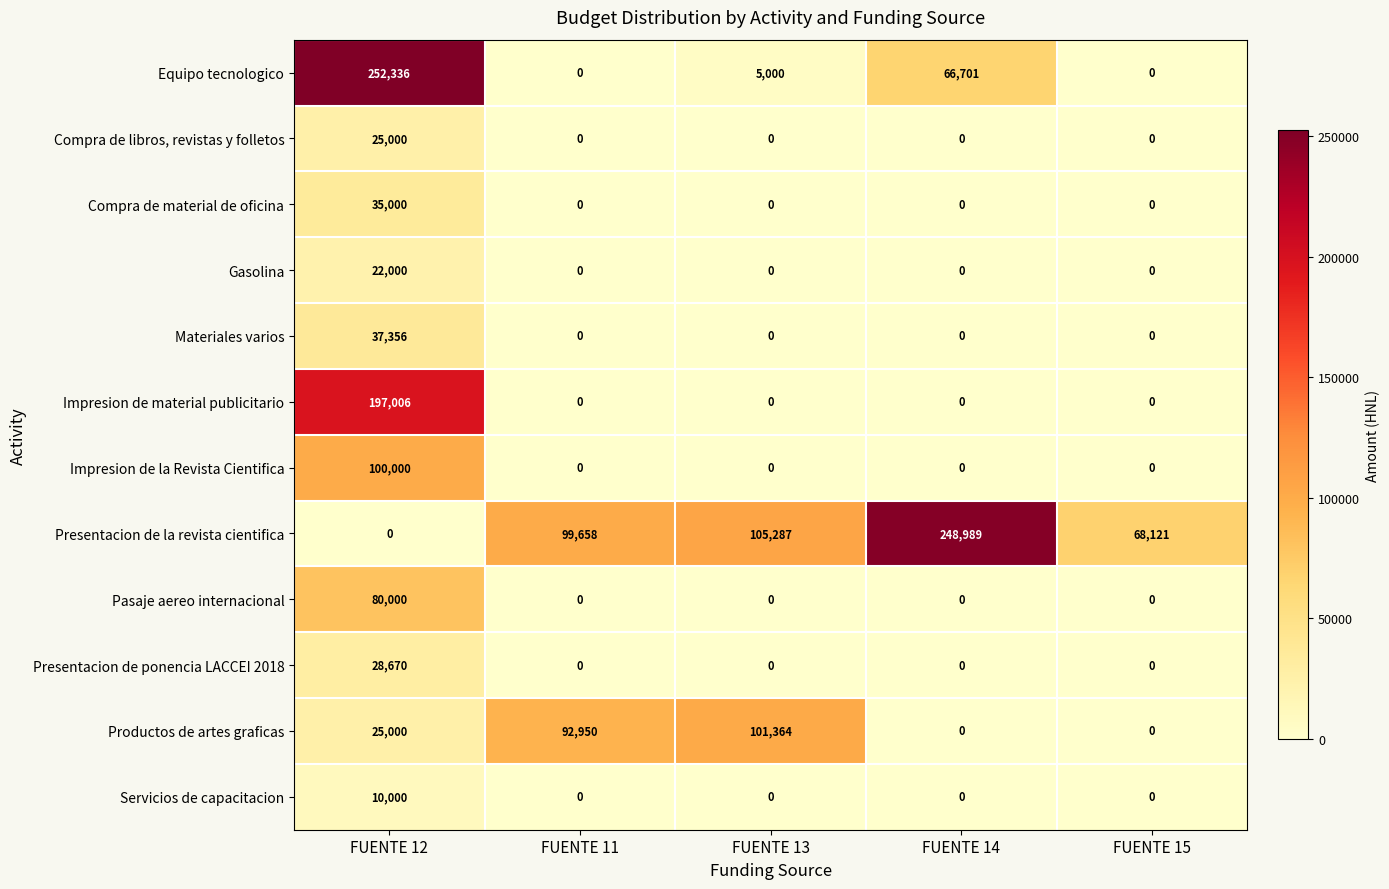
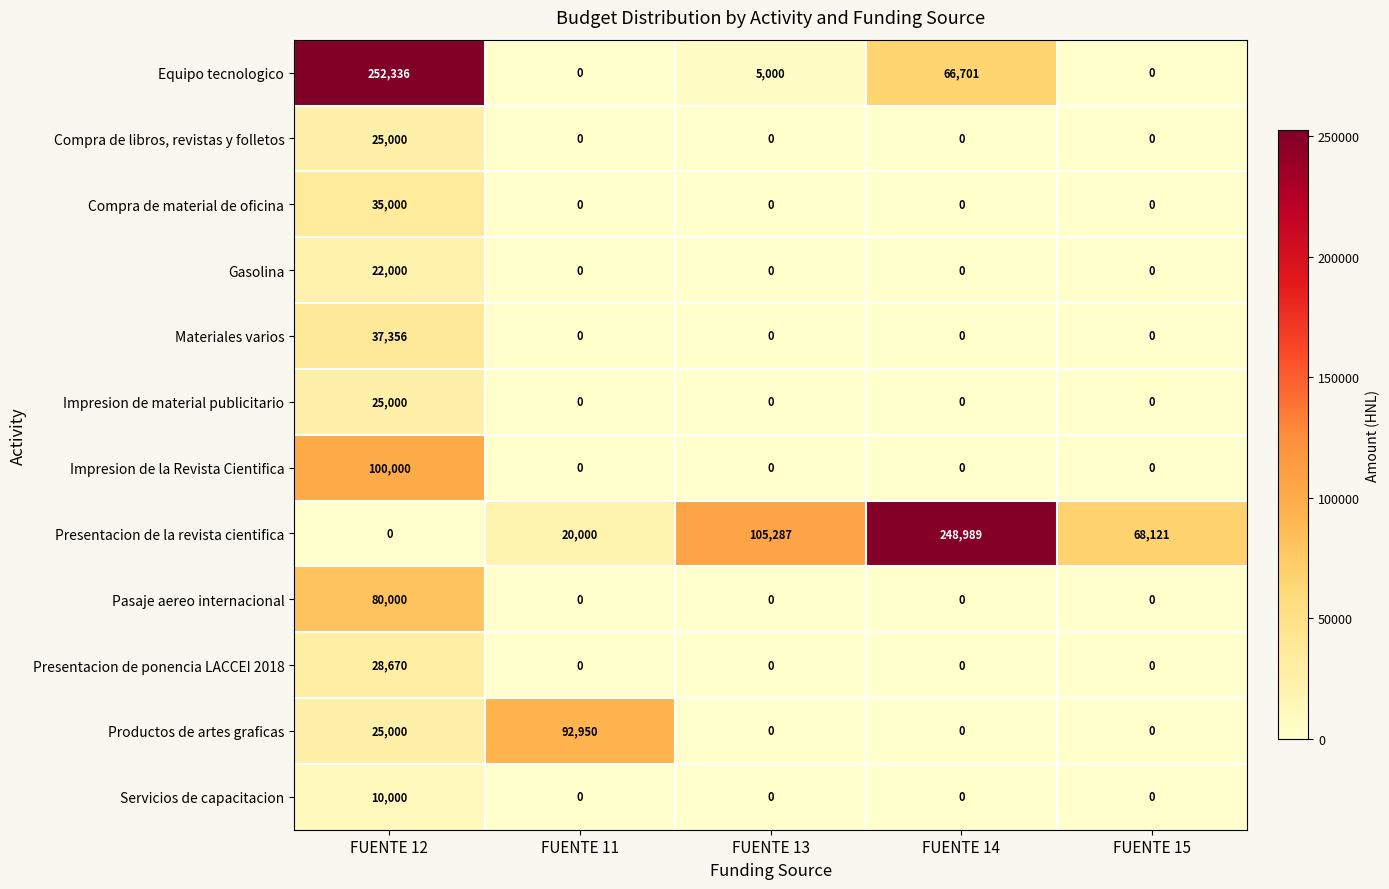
  {
    "Equipo tecnologico": {
      "FUENTE 12": "252,336",
      "FUENTE 11": "0",
      "FUENTE 13": "5,000",
      "FUENTE 14": "66,701",
      "FUENTE 15": "0"
    },
    "Compra de libros, revistas y folletos": {
      "FUENTE 12": "25,000",
      "FUENTE 11": "0",
      "FUENTE 13": "0",
      "FUENTE 14": "0",
      "FUENTE 15": "0"
    },
    "Compra de material de oficina": {
      "FUENTE 12": "35,000",
      "FUENTE 11": "0",
      "FUENTE 13": "0",
      "FUENTE 14": "0",
      "FUENTE 15": "0"
    },
    "Gasolina": {
      "FUENTE 12": "22,000",
      "FUENTE 11": "0",
      "FUENTE 13": "0",
      "FUENTE 14": "0",
      "FUENTE 15": "0"
    },
    "Materiales varios": {
      "FUENTE 12": "37,356",
      "FUENTE 11": "0",
      "FUENTE 13": "0",
      "FUENTE 14": "0",
      "FUENTE 15": "0"
    },
    "Impresion de material publicitario": {
-     "FUENTE 12": "197,006",
+     "FUENTE 12": "25,000",
      "FUENTE 11": "0",
      "FUENTE 13": "0",
      "FUENTE 14": "0",
      "FUENTE 15": "0"
    },
    "Impresion de la Revista Cientifica": {
      "FUENTE 12": "100,000",
      "FUENTE 11": "0",
      "FUENTE 13": "0",
      "FUENTE 14": "0",
      "FUENTE 15": "0"
    },
    "Presentacion de la revista cientifica": {
      "FUENTE 12": "0",
-     "FUENTE 11": "99,658",
+     "FUENTE 11": "20,000",
      "FUENTE 13": "105,287",
      "FUENTE 14": "248,989",
      "FUENTE 15": "68,121"
    },
    "Pasaje aereo internacional": {
      "FUENTE 12": "80,000",
      "FUENTE 11": "0",
      "FUENTE 13": "0",
      "FUENTE 14": "0",
      "FUENTE 15": "0"
    },
    "Presentacion de ponencia LACCEI 2018": {
      "FUENTE 12": "28,670",
      "FUENTE 11": "0",
      "FUENTE 13": "0",
      "FUENTE 14": "0",
      "FUENTE 15": "0"
    },
    "Productos de artes graficas": {
      "FUENTE 12": "25,000",
      "FUENTE 11": "92,950",
-     "FUENTE 13": "101,364",
+     "FUENTE 13": "0",
      "FUENTE 14": "0",
      "FUENTE 15": "0"
    },
    "Servicios de capacitacion": {
      "FUENTE 12": "10,000",
      "FUENTE 11": "0",
      "FUENTE 13": "0",
      "FUENTE 14": "0",
      "FUENTE 15": "0"
    }
  }
